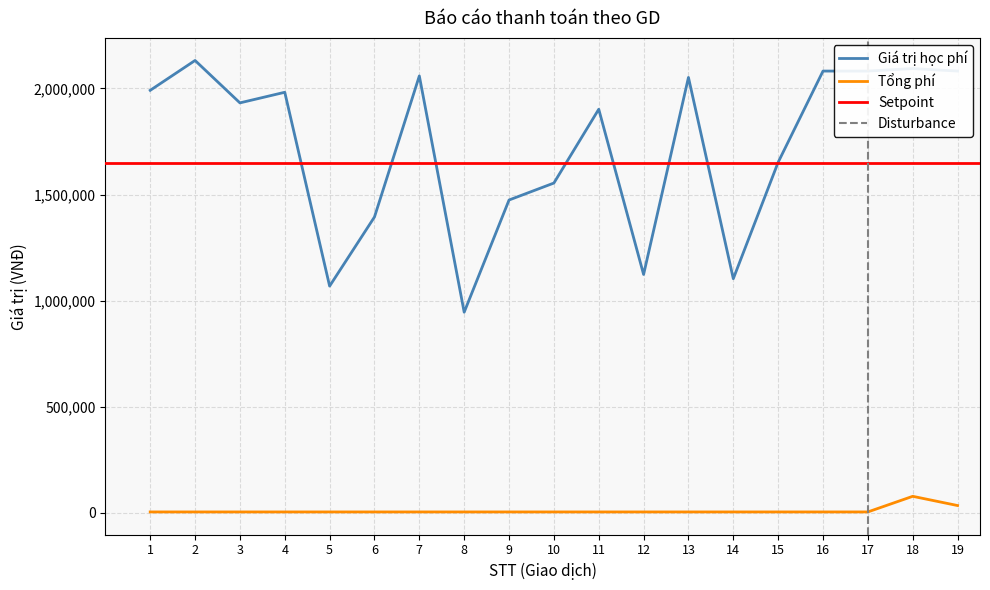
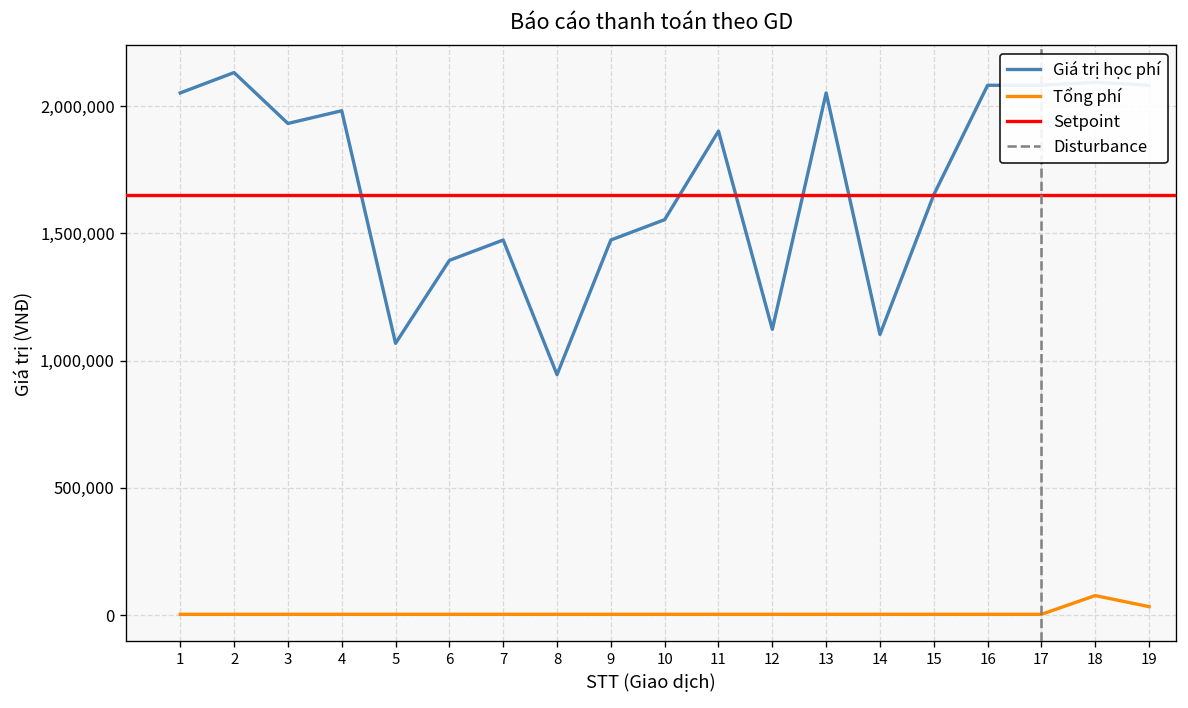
  {
    "Giá trị học phí": {
-     "1": "1,990,000",
+     "1": "2,050,000",
      "2": "2,130,000",
      "3": "1,930,000",
      "4": "1,980,000",
      "5": "1,070,000",
      "6": "1,390,000",
-     "7": "2,060,000",
+     "7": "1,470,000",
      "8": "950,000",
      "9": "1,470,000",
      "10": "1,550,000",
      "11": "1,900,000",
      "12": "1,120,000",
      "13": "2,050,000",
      "14": "1,100,000",
      "15": "1,650,000",
      "16": "2,080,000"
    },
    "Tổng phí": {
      "1": "0",
      "2": "0",
      "3": "0",
      "4": "0",
      "5": "0",
      "6": "0",
      "7": "0",
      "8": "0",
      "9": "0",
      "10": "0",
      "11": "0",
      "12": "0",
      "13": "0",
      "14": "0",
      "15": "0",
      "16": "0",
      "17": "0",
      "18": "80,000",
      "19": "30,000"
    }
  }
